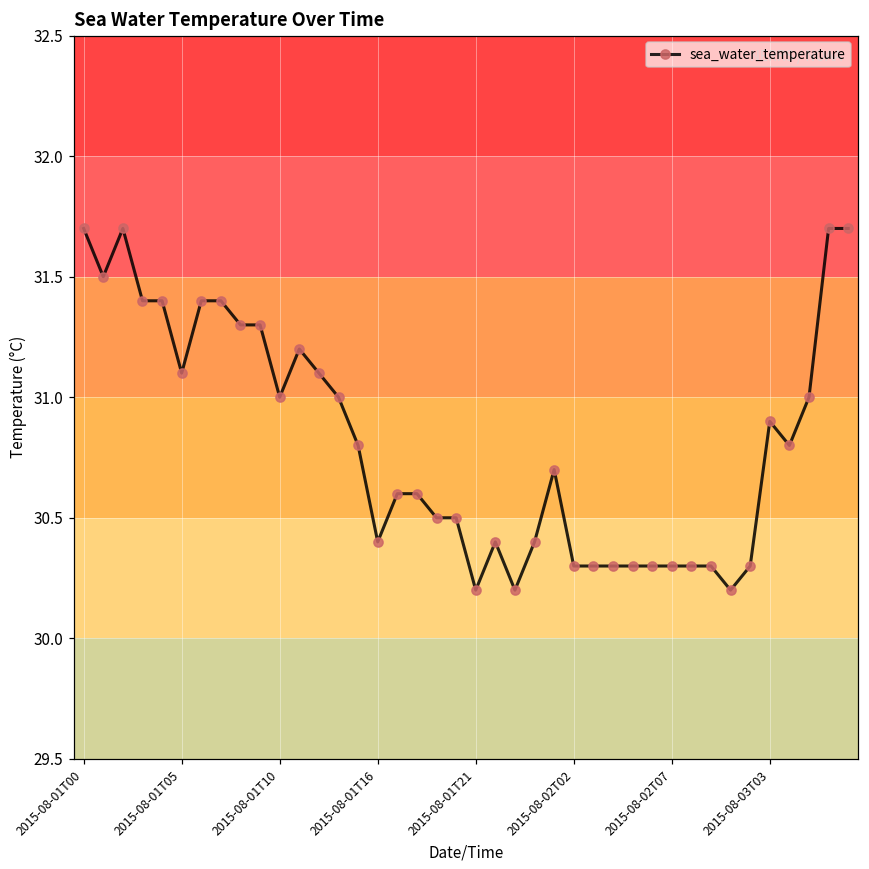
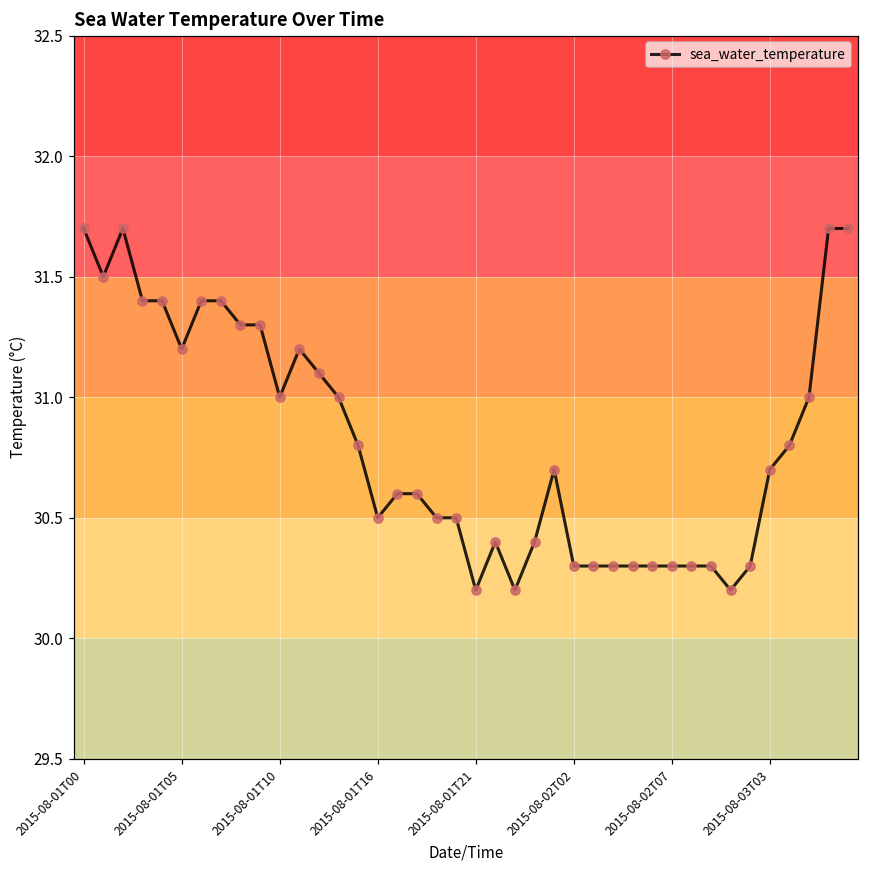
  {
    "2015-08-01T00": 31.7,
-   "2015-08-01T05": 31.1,
+   "2015-08-01T05": 31.2,
    "2015-08-01T10": 31.0,
-   "2015-08-01T16": 30.4,
+   "2015-08-01T16": 30.5,
    "2015-08-01T21": 30.2,
    "2015-08-02T02": 30.3,
    "2015-08-02T07": 30.3,
-   "2015-08-03T03": 30.9
+   "2015-08-03T03": 30.7
  }
